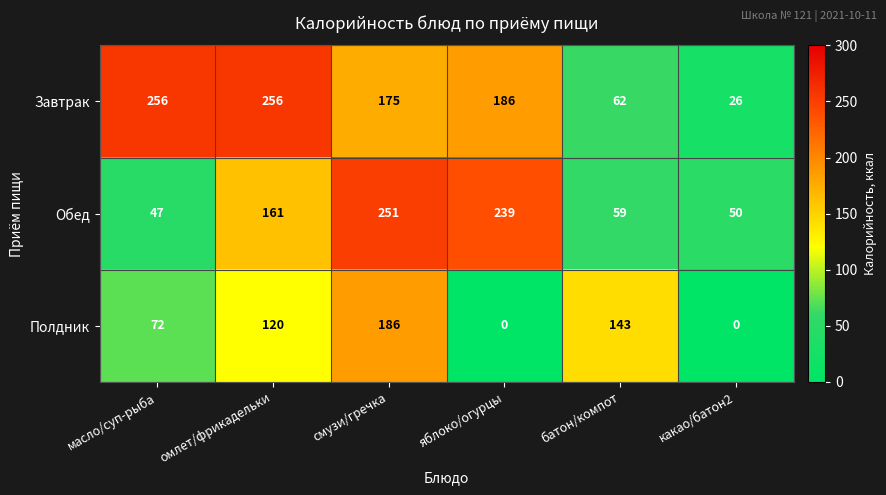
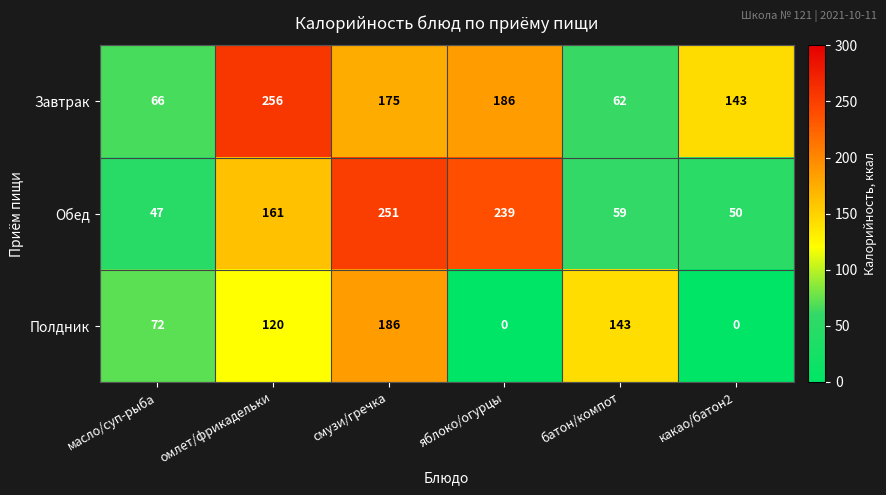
  {
    "Завтрак": {
-     "масло/суп-рыба": 256,
+     "масло/суп-рыба": 66,
      "омлет/фрикадельки": 256,
      "смузи/гречка": 175,
      "яблоко/огурцы": 186,
      "батон/компот": 62,
-     "какао/батон2": 26
+     "какао/батон2": 143
    },
    "Обед": {
      "масло/суп-рыба": 47,
      "омлет/фрикадельки": 161,
      "смузи/гречка": 251,
      "яблоко/огурцы": 239,
      "батон/компот": 59,
      "какао/батон2": 50
    },
    "Полдник": {
      "масло/суп-рыба": 72,
      "омлет/фрикадельки": 120,
      "смузи/гречка": 186,
      "яблоко/огурцы": 0,
      "батон/компот": 143,
      "какао/батон2": 0
    }
  }
